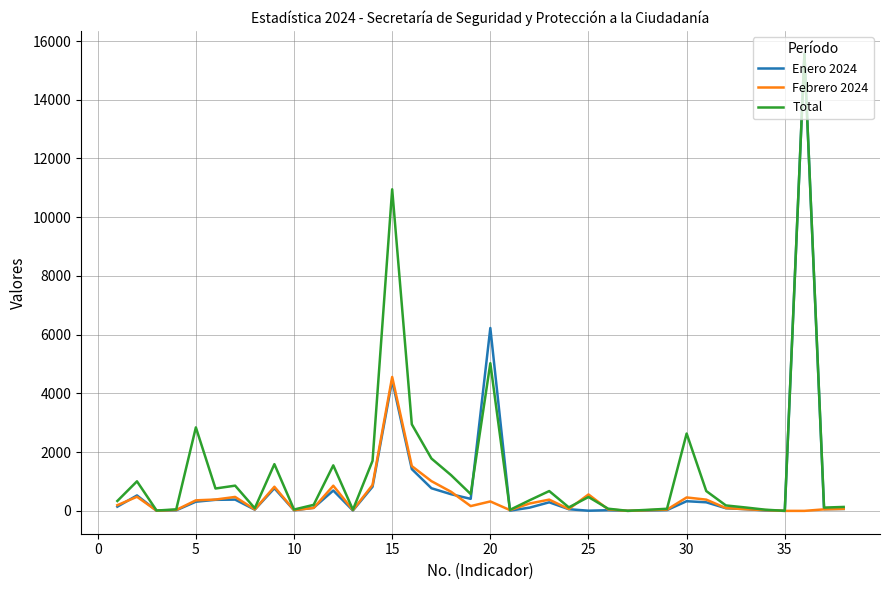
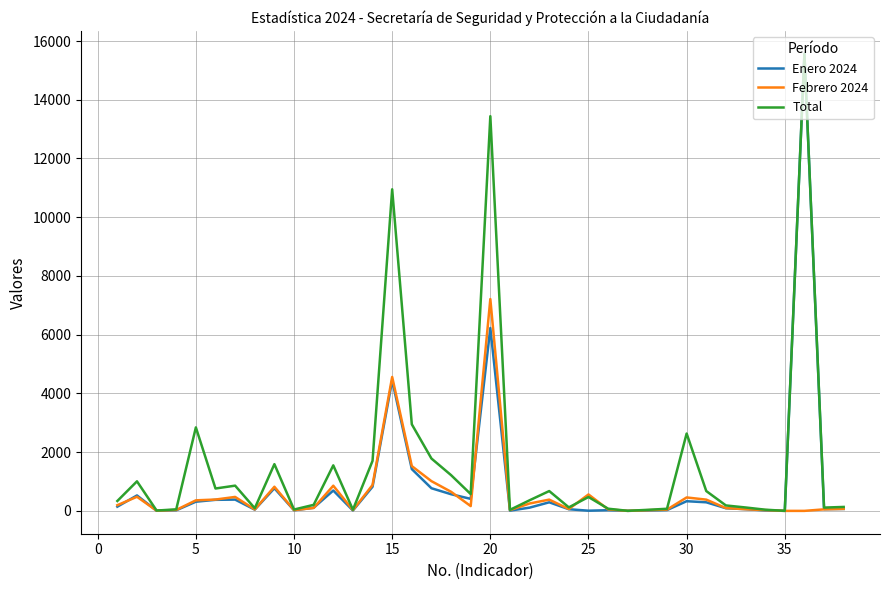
  {
    "Enero 2024": {
      "15": 4400,
      "20": 6200,
      "25": 0,
      "30": 300
    },
    "Febrero 2024": {
      "15": 4600,
-     "20": 300,
+     "20": 7200,
      "30": 500
    },
    "Total": {
      "5": 2800,
      "15": 11000,
-     "20": 5000,
+     "20": 13400,
      "30": 2600
    }
  }
